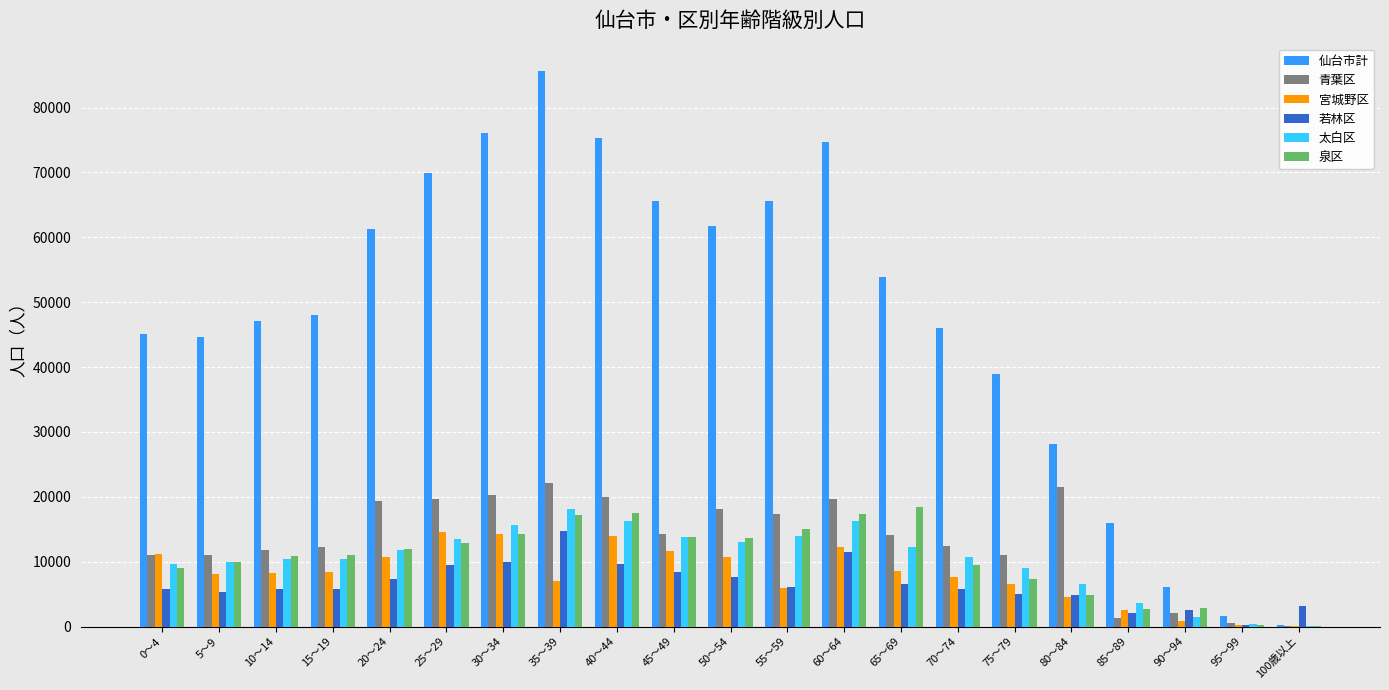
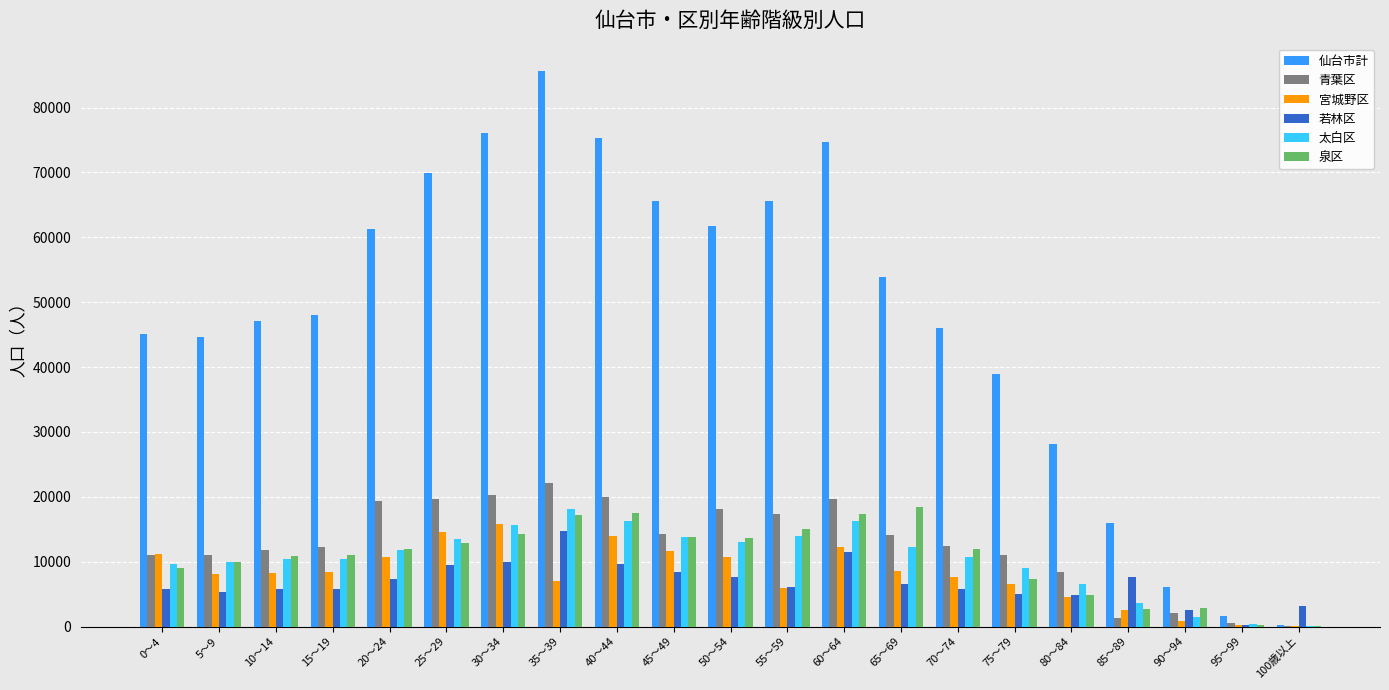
  {
    "青葉区": {
      "0～4": 11000,
      "5～9": 11000,
      "10～14": 12000,
      "15～19": 12000,
      "20～24": 19000,
      "25～29": 20000,
      "30～34": 20000,
      "35～39": 22000,
      "40～44": 20000,
      "45～49": 14000,
      "50～54": 18000,
      "55～59": 17000,
      "60～64": 20000,
      "65～69": 14000,
      "70～74": 12000,
      "75～79": 11000,
-     "80～84": 21000,
+     "80～84": 8000,
      "85～89": 1000,
      "90～94": 2000,
      "95～99": 1000
    },
    "宮城野区": {
      "0～4": 11000,
      "5～9": 8000,
      "10～14": 8000,
      "15～19": 8000,
      "20～24": 11000,
      "25～29": 15000,
-     "30～34": 14000,
+     "30～34": 16000,
      "35～39": 7000,
      "40～44": 14000,
      "45～49": 12000,
      "50～54": 11000,
      "55～59": 6000,
      "60～64": 12000,
      "65～69": 9000,
      "70～74": 8000,
      "75～79": 7000,
      "80～84": 5000,
      "85～89": 3000,
      "90～94": 1000
    },
    "若林区": {
      "0～4": 6000,
      "5～9": 5000,
      "10～14": 6000,
      "15～19": 6000,
      "20～24": 7000,
      "25～29": 9000,
      "30～34": 10000,
      "35～39": 15000,
      "40～44": 10000,
      "45～49": 8000,
      "50～54": 8000,
      "55～59": 6000,
      "60～64": 12000,
      "65～69": 6000,
      "70～74": 6000,
      "75～79": 5000,
      "80～84": 5000,
-     "85～89": 2000,
+     "85～89": 8000,
      "90～94": 3000,
      "100歳以上": 3000
    },
    "泉区": {
      "0～4": 9000,
      "5～9": 10000,
      "10～14": 11000,
      "15～19": 11000,
      "20～24": 12000,
      "25～29": 13000,
      "30～34": 14000,
      "35～39": 17000,
      "40～44": 18000,
      "45～49": 14000,
      "50～54": 14000,
      "55～59": 15000,
      "60～64": 17000,
      "65～69": 18000,
-     "70～74": 10000,
+     "70～74": 12000,
      "75～79": 7000,
      "80～84": 5000,
      "85～89": 3000,
      "90～94": 3000
    }
  }
